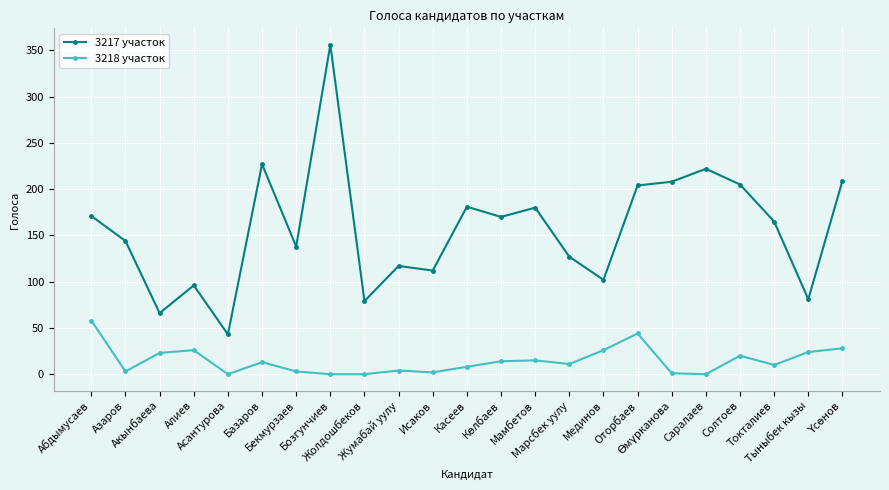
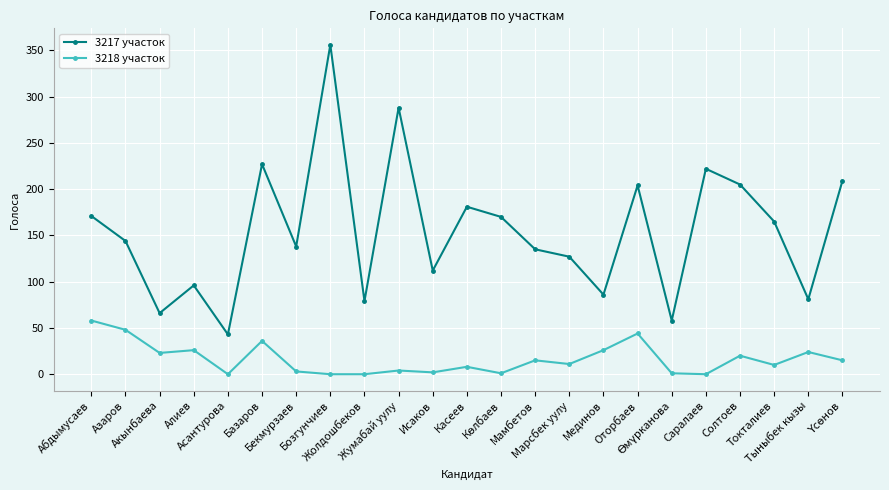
  {
    "3217 участок": {
      "Абдымусаев": 170,
      "Азаров": 140,
      "Акынбаева": 70,
      "Алиев": 100,
      "Асантурова": 40,
      "Базаров": 230,
      "Бекмурзаев": 140,
      "Бозгунчиев": 360,
      "Жолдошбеков": 80,
-     "Жумабай уулу": 120,
+     "Жумабай уулу": 290,
      "Исаков": 110,
      "Касеев": 180,
      "Көлбаев": 170,
-     "Мамбетов": 180,
+     "Мамбетов": 140,
      "Марсбек уулу": 130,
-     "Мединов": 100,
+     "Мединов": 90,
      "Оторбаев": 200,
-     "Өмүрканова": 210,
+     "Өмүрканова": 60,
      "Саралаев": 220,
      "Солтоев": 210,
      "Токталиев": 170,
      "Тыныбек кызы": 80,
      "Үсөнов": 210
    },
    "3218 участок": {
      "Абдымусаев": 60,
-     "Азаров": 0,
+     "Азаров": 50,
      "Акынбаева": 20,
      "Алиев": 30,
      "Асантурова": 0,
-     "Базаров": 10,
+     "Базаров": 40,
      "Бекмурзаев": 0,
      "Бозгунчиев": 0,
      "Жолдошбеков": 0,
      "Жумабай уулу": 0,
      "Исаков": 0,
      "Касеев": 10,
-     "Көлбаев": 10,
+     "Көлбаев": 0,
      "Мамбетов": 20,
      "Марсбек уулу": 10,
      "Мединов": 30,
      "Оторбаев": 40,
      "Өмүрканова": 0,
      "Саралаев": 0,
      "Солтоев": 20,
      "Токталиев": 10,
      "Тыныбек кызы": 20,
-     "Үсөнов": 30
+     "Үсөнов": 20
    }
  }
